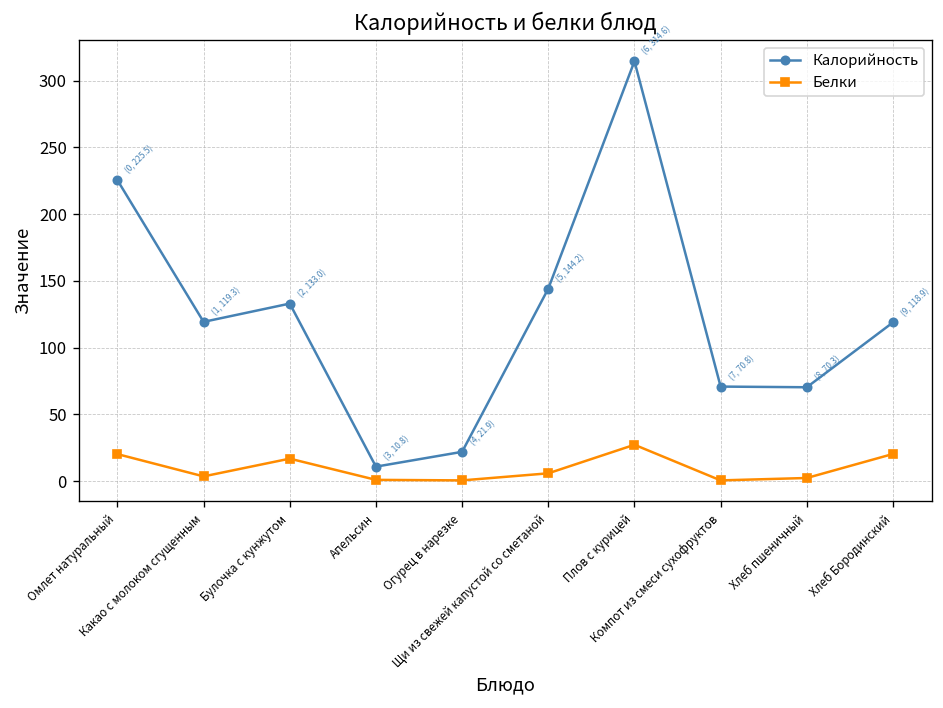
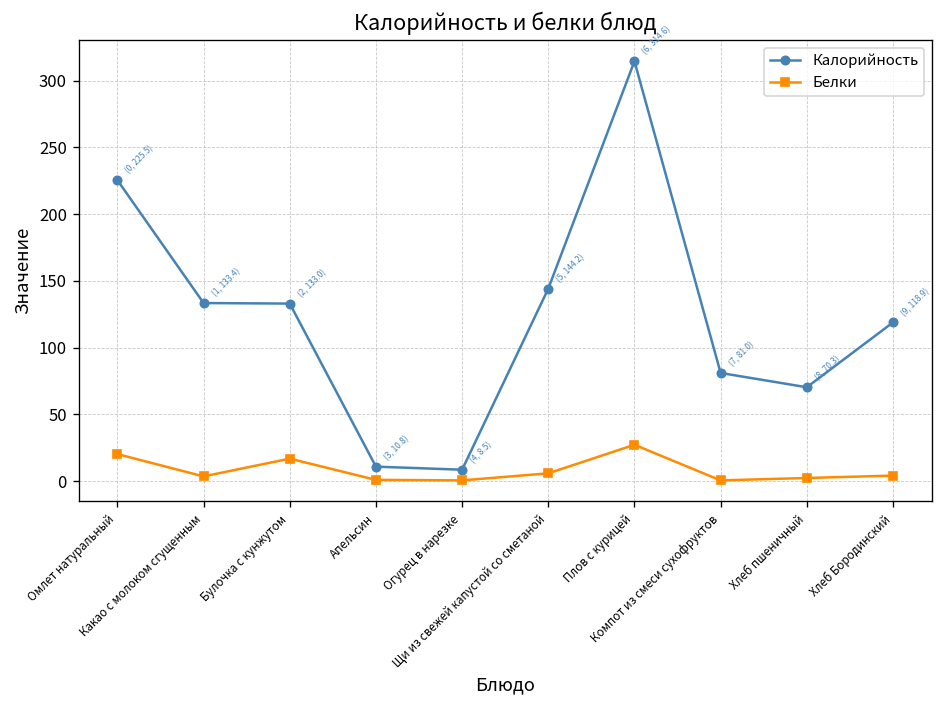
  {
    "Калорийность": {
      "Омлет натуральный": 225.5,
-     "Какао с молоком сгущенным": 119.3,
+     "Какао с молоком сгущенным": 133.4,
      "Булочка с кунжутом": 133.0,
      "Апельсин": 10.8,
-     "Огурец в нарезке": 21.9,
+     "Огурец в нарезке": 8.5,
      "Щи из свежей капустой со сметаной": 144.2,
      "Плов с курицей": 314.6,
-     "Компот из смеси сухофруктов": 70.8,
+     "Компот из смеси сухофруктов": 81.0,
      "Хлеб пшеничный": 70.3,
      "Хлеб Бородинский": 118.9
    },
    "Белки": {
      "Омлет натуральный": 20,
      "Какао с молоком сгущенным": 4,
      "Булочка с кунжутом": 17,
      "Апельсин": 1,
      "Огурец в нарезке": 1,
      "Щи из свежей капустой со сметаной": 6,
      "Плов с курицей": 27,
      "Компот из смеси сухофруктов": 1,
      "Хлеб пшеничный": 2,
-     "Хлеб Бородинский": 20
+     "Хлеб Бородинский": 4
    }
  }
